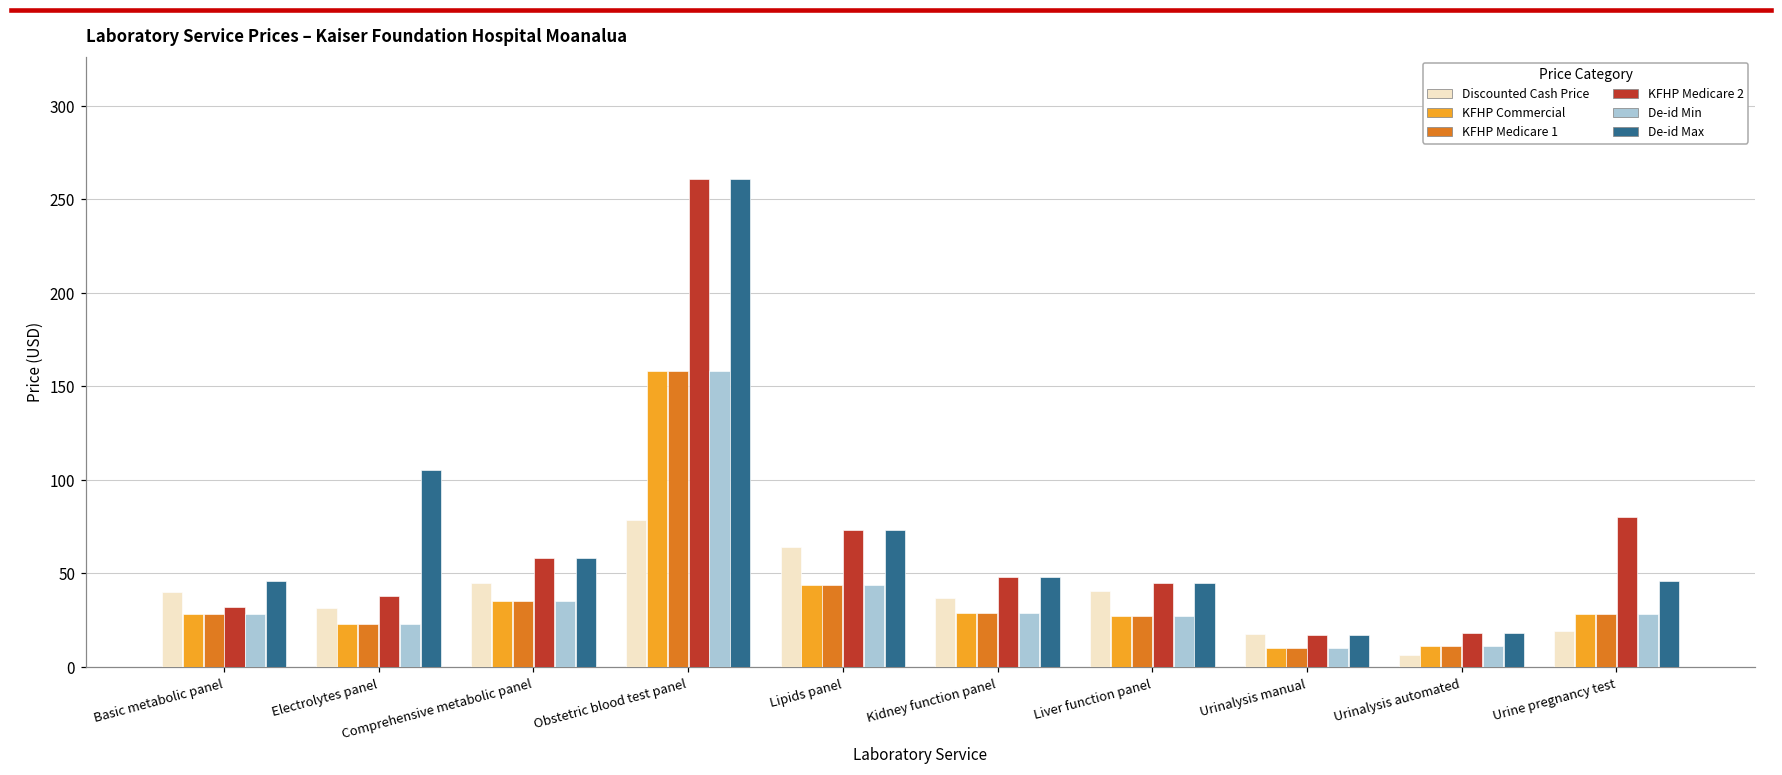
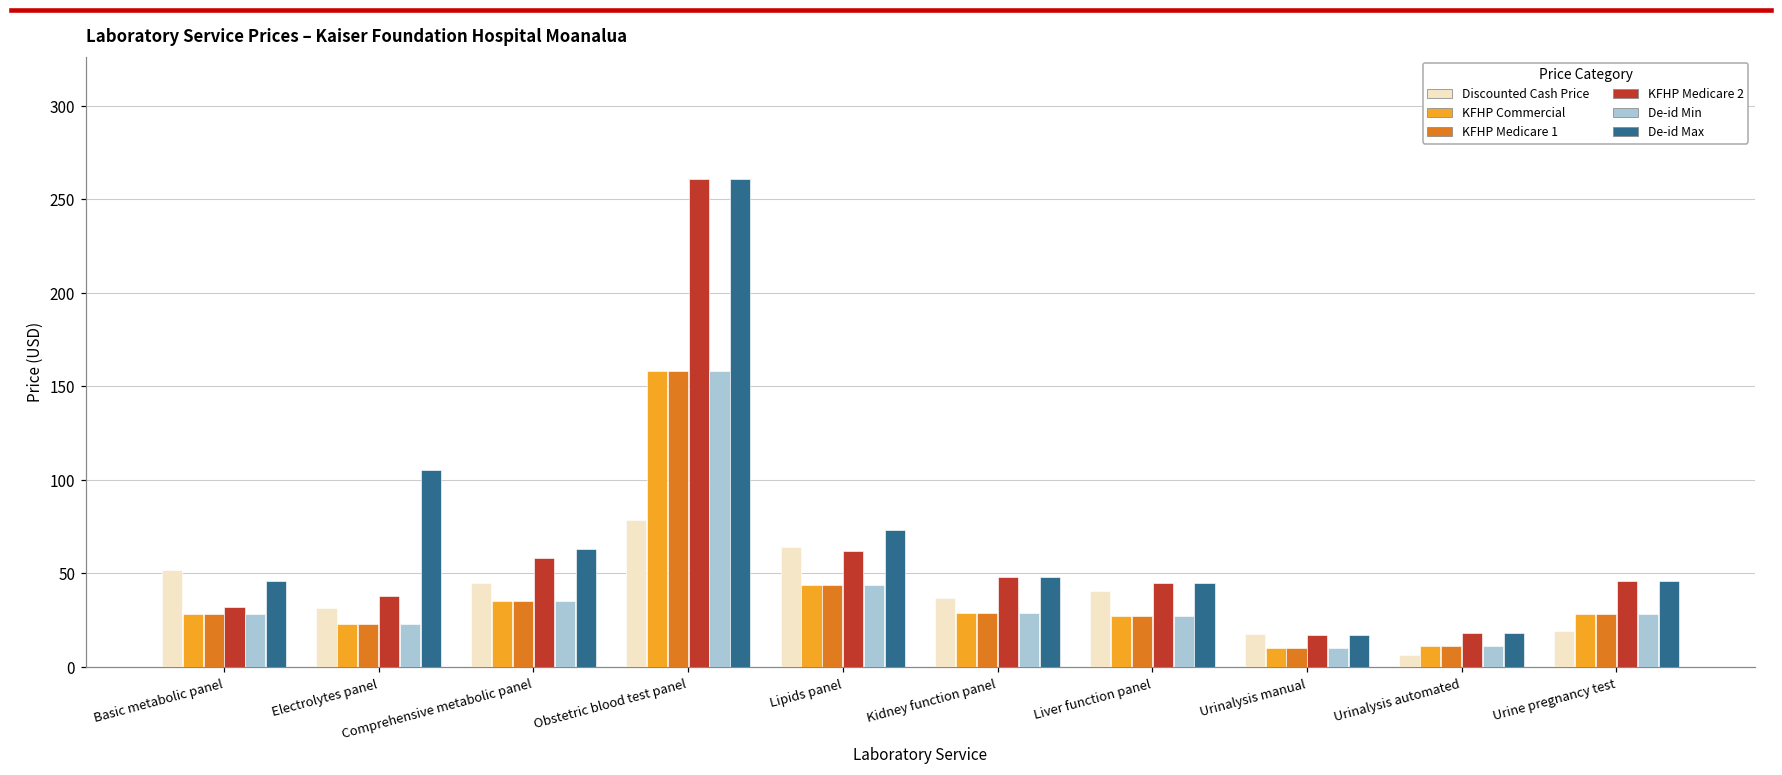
  {
    "Discounted Cash Price": {
-     "Basic metabolic panel": 40,
+     "Basic metabolic panel": 52,
      "Electrolytes panel": 32,
      "Comprehensive metabolic panel": 45,
      "Obstetric blood test panel": 78,
      "Lipids panel": 64,
      "Kidney function panel": 37,
      "Liver function panel": 40,
      "Urinalysis manual": 17,
      "Urinalysis automated": 6,
      "Urine pregnancy test": 19
    },
    "KFHP Medicare 2": {
      "Basic metabolic panel": 32,
      "Electrolytes panel": 38,
      "Comprehensive metabolic panel": 58,
      "Obstetric blood test panel": 261,
-     "Lipids panel": 73,
+     "Lipids panel": 62,
      "Kidney function panel": 48,
      "Liver function panel": 45,
      "Urinalysis manual": 17,
      "Urinalysis automated": 18,
-     "Urine pregnancy test": 80
+     "Urine pregnancy test": 46
    },
    "De-id Min": {
      "Basic metabolic panel": 28,
      "Electrolytes panel": 23,
      "Comprehensive metabolic panel": 35,
      "Obstetric blood test panel": 158,
      "Lipids panel": 44,
      "Kidney function panel": 29,
      "Liver function panel": 27,
      "Urinalysis manual": 10,
      "Urinalysis automated": 11,
      "Urine pregnancy test": 28
    },
    "De-id Max": {
      "Basic metabolic panel": 46,
      "Electrolytes panel": 105,
-     "Comprehensive metabolic panel": 58,
+     "Comprehensive metabolic panel": 63,
      "Obstetric blood test panel": 261,
      "Lipids panel": 73,
      "Kidney function panel": 48,
      "Liver function panel": 45,
      "Urinalysis manual": 17,
      "Urinalysis automated": 18,
      "Urine pregnancy test": 46
    }
  }
